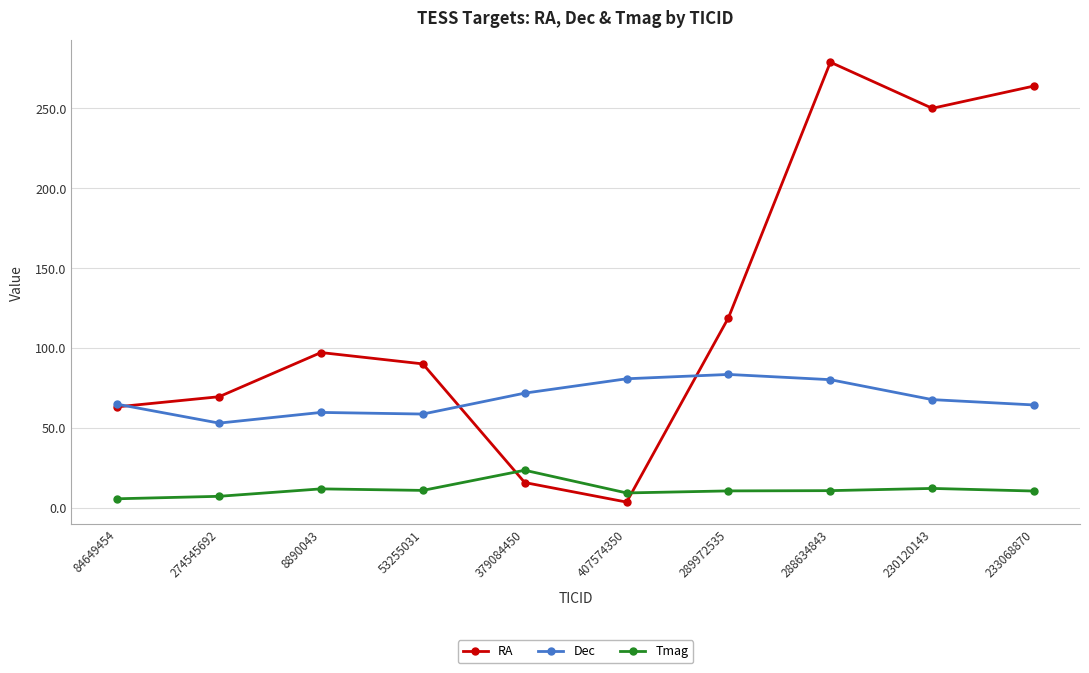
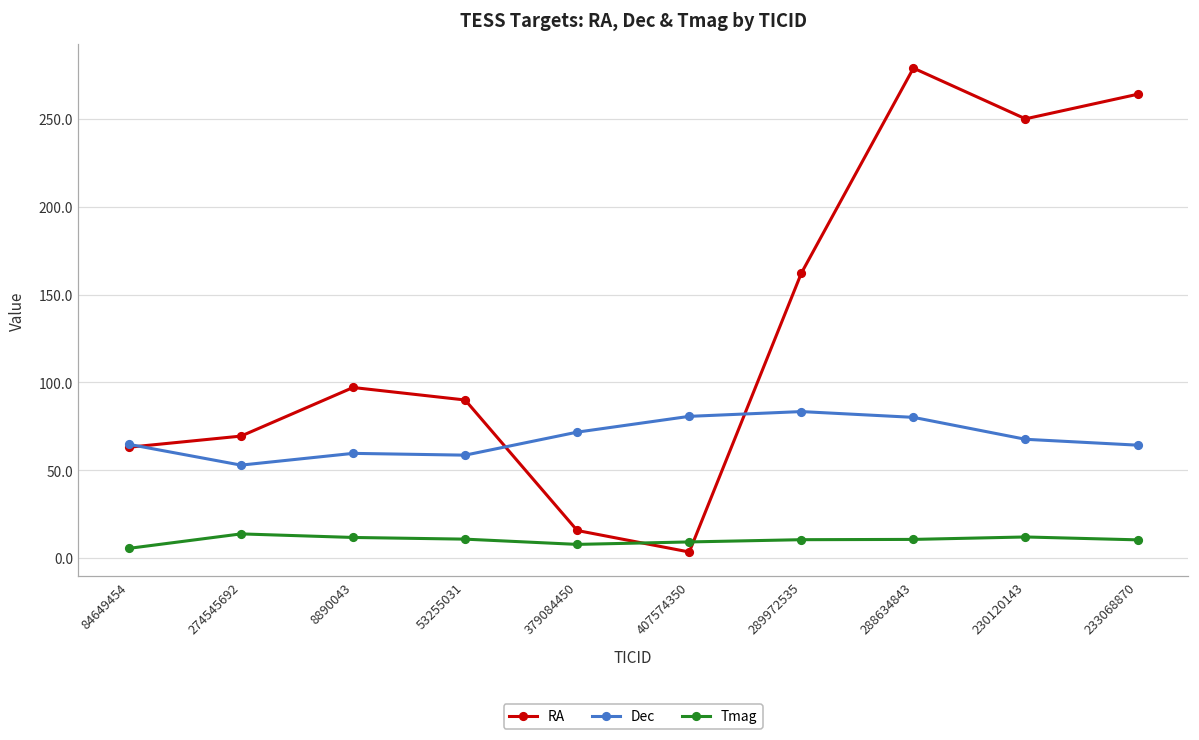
  {
    "RA": {
      "84649454": 63,
      "274545692": 69,
      "8890043": 97,
      "53255031": 90,
      "379084450": 16,
      "407574350": 3,
-     "289972535": 119,
+     "289972535": 162,
      "288634843": 279,
      "230120143": 250,
      "233068870": 264
    },
    "Dec": {
      "84649454": 65,
      "274545692": 53,
      "8890043": 60,
      "53255031": 59,
      "379084450": 72,
      "407574350": 81,
      "289972535": 83,
      "288634843": 80,
      "230120143": 68,
      "233068870": 64
    },
    "Tmag": {
      "84649454": 5,
-     "274545692": 7,
+     "274545692": 14,
      "8890043": 12,
      "53255031": 11,
-     "379084450": 23,
+     "379084450": 8,
      "407574350": 9,
      "289972535": 10,
      "288634843": 11,
      "230120143": 12,
      "233068870": 10
    }
  }
